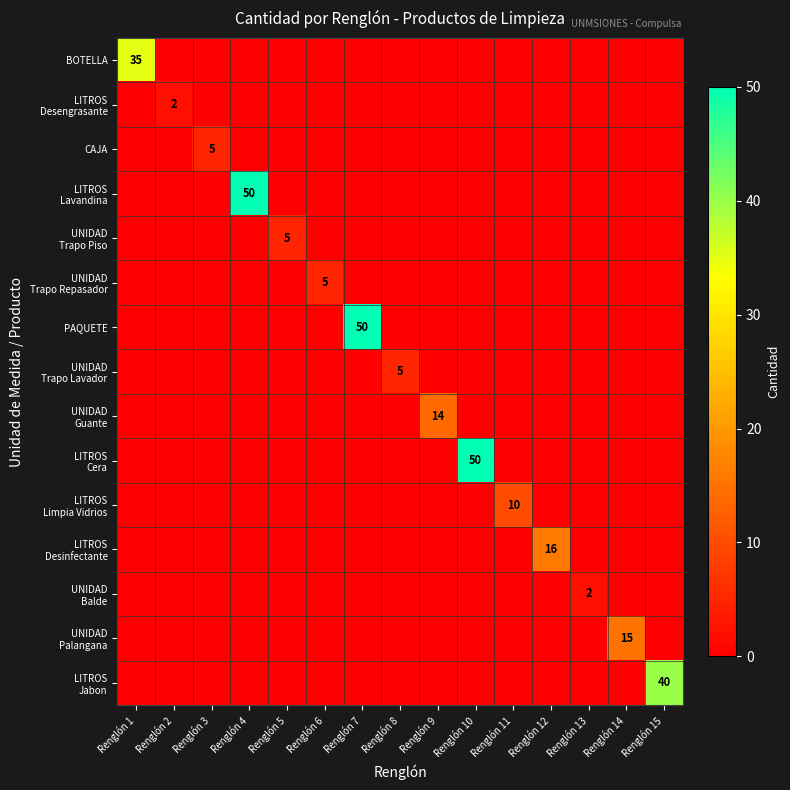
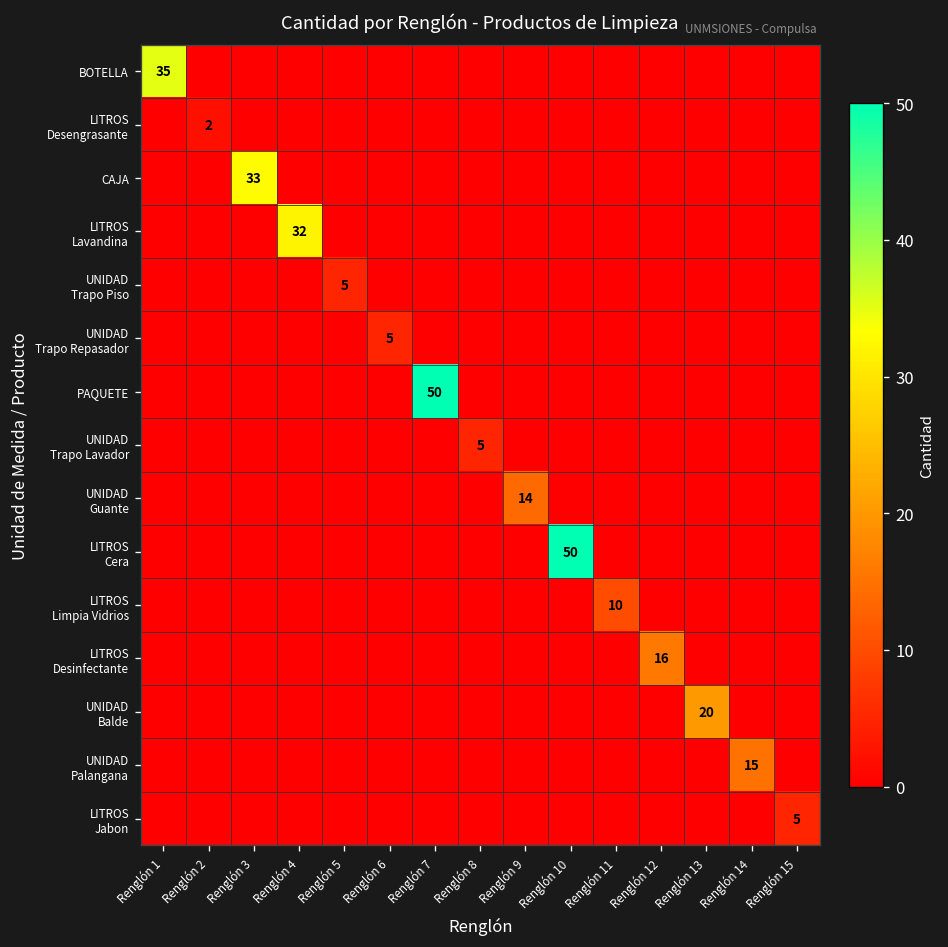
  {
    "BOTELLA": {
      "Renglón 1": 35
    },
    "LITROS Desengrasante": {
      "Renglón 2": 2
    },
    "CAJA": {
-     "Renglón 3": 5
+     "Renglón 3": 33
    },
    "LITROS Lavandina": {
-     "Renglón 4": 50
+     "Renglón 4": 32
    },
    "UNIDAD Trapo Piso": {
      "Renglón 5": 5
    },
    "UNIDAD Trapo Repasador": {
      "Renglón 6": 5
    },
    "PAQUETE": {
      "Renglón 7": 50
    },
    "UNIDAD Trapo Lavador": {
      "Renglón 8": 5
    },
    "UNIDAD Guante": {
      "Renglón 9": 14
    },
    "LITROS Cera": {
      "Renglón 10": 50
    },
    "LITROS Limpia Vidrios": {
      "Renglón 11": 10
    },
    "LITROS Desinfectante": {
      "Renglón 12": 16
    },
    "UNIDAD Balde": {
-     "Renglón 13": 2
+     "Renglón 13": 20
    },
    "UNIDAD Palangana": {
      "Renglón 14": 15
    },
    "LITROS Jabon": {
-     "Renglón 15": 40
+     "Renglón 15": 5
    }
  }
